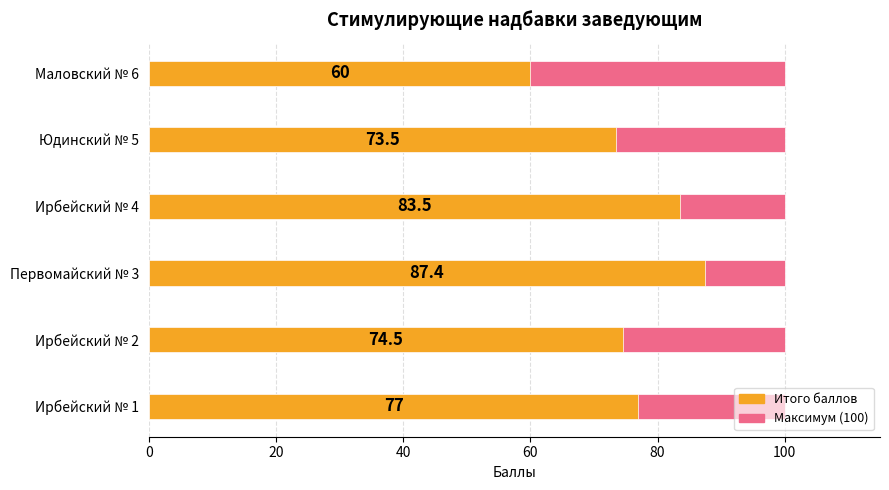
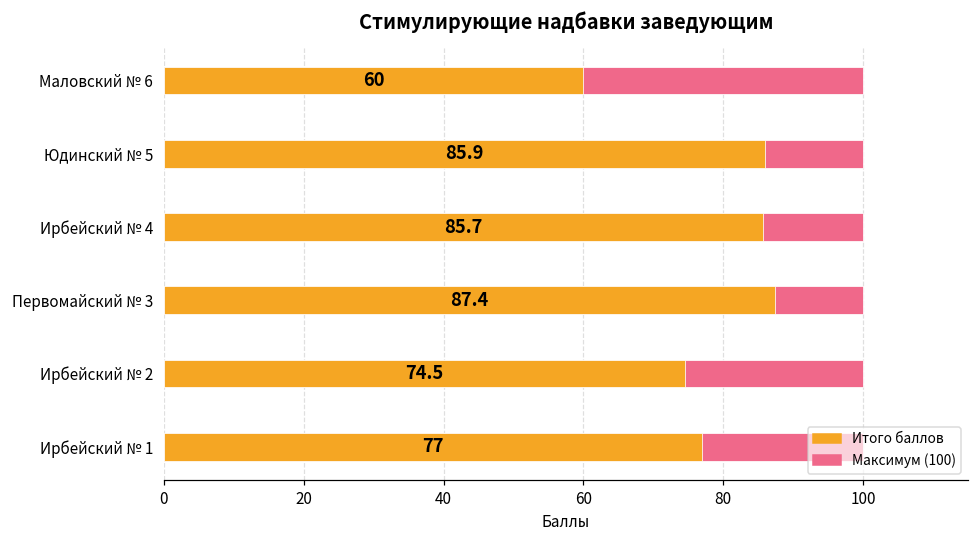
  {
    "Максимум (100)": {
      "Маловский № 6": 100,
      "Юдинский № 5": 100,
      "Ирбейский № 4": 100,
      "Первомайский № 3": 100,
      "Ирбейский № 2": 100
    },
    "Итого баллов": {
-     "Юдинский № 5": 73.5,
-     "Ирбейский № 4": 83.5
+     "Юдинский № 5": 85.9,
+     "Ирбейский № 4": 85.7
    }
  }
